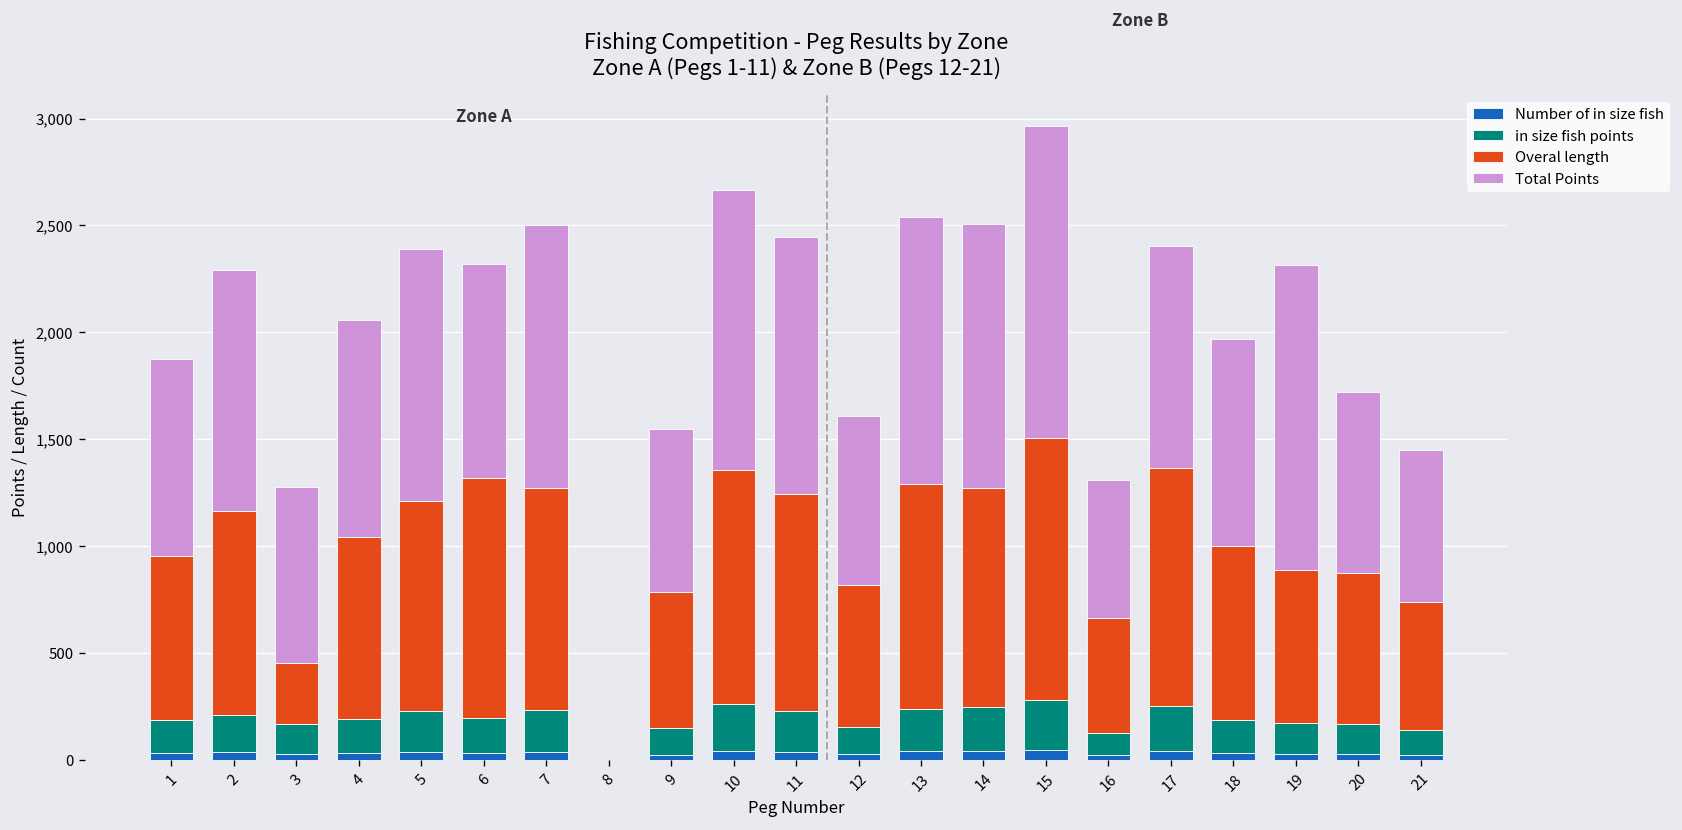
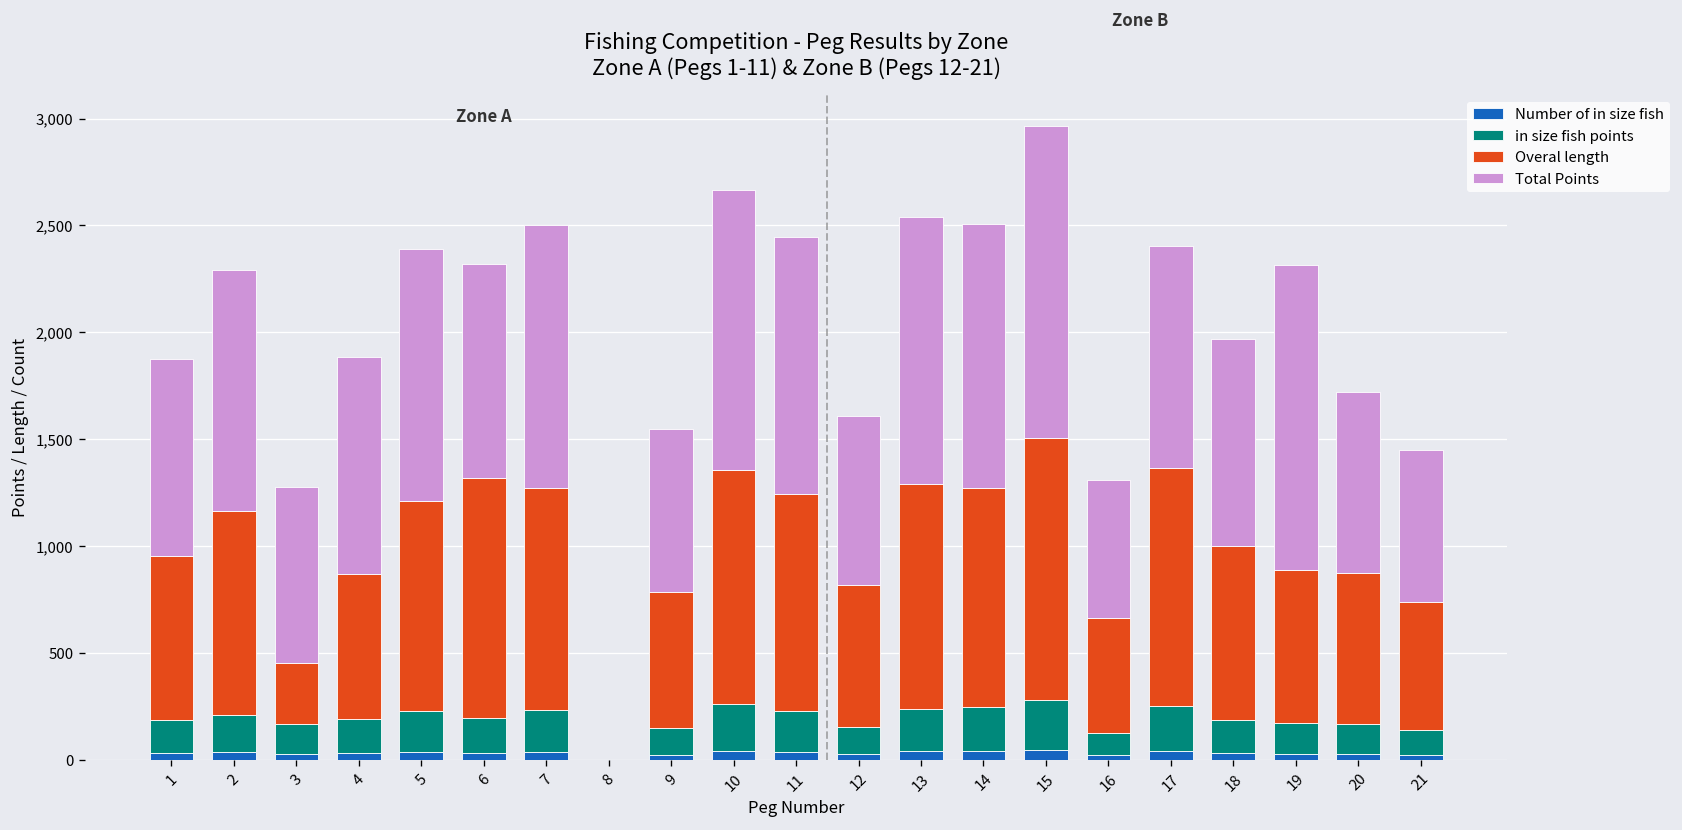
  {
    "Number of in size fish": {
      "1": "30",
      "2": "40",
      "3": "30",
      "4": "30",
      "5": "40",
      "6": "30",
      "7": "40",
      "8": "0",
      "9": "30",
      "10": "40",
      "11": "40",
      "12": "30",
      "13": "40",
      "14": "40",
      "15": "50",
      "16": "20",
      "17": "40",
      "18": "30",
      "19": "30",
      "20": "30",
      "21": "20"
    },
    "in size fish points": {
      "1": "160",
      "2": "180",
      "3": "140",
      "4": "160",
      "5": "190",
      "6": "170",
      "7": "200",
      "8": "0",
      "9": "130",
      "10": "220",
      "11": "190",
      "12": "130",
      "13": "200",
      "14": "210",
      "15": "240",
      "16": "110",
      "17": "210",
      "18": "160",
      "19": "150",
      "20": "140",
      "21": "120"
    },
    "Overal length": {
      "1": "770",
      "2": "950",
      "3": "290",
-     "4": "850",
+     "4": "680",
      "5": "990",
      "6": "1,120",
      "7": "1,040",
      "8": "0",
      "9": "640",
      "10": "1,090",
      "11": "1,020",
      "12": "660",
      "13": "1,050",
      "14": "1,030",
      "15": "1,220",
      "16": "540",
      "17": "1,120",
      "18": "820",
      "19": "710",
      "20": "710",
      "21": "600"
    },
    "Total Points": {
      "1": "920",
      "2": "1,130",
      "3": "820",
      "4": "1,010",
      "5": "1,180",
      "6": "1,000",
      "7": "1,230",
      "8": "0",
      "9": "760",
      "10": "1,310",
      "11": "1,210",
      "12": "790",
      "13": "1,250",
      "14": "1,230",
      "15": "1,460",
      "16": "640",
      "17": "1,040",
      "18": "970",
      "19": "1,430",
      "20": "850",
      "21": "710"
    }
  }
